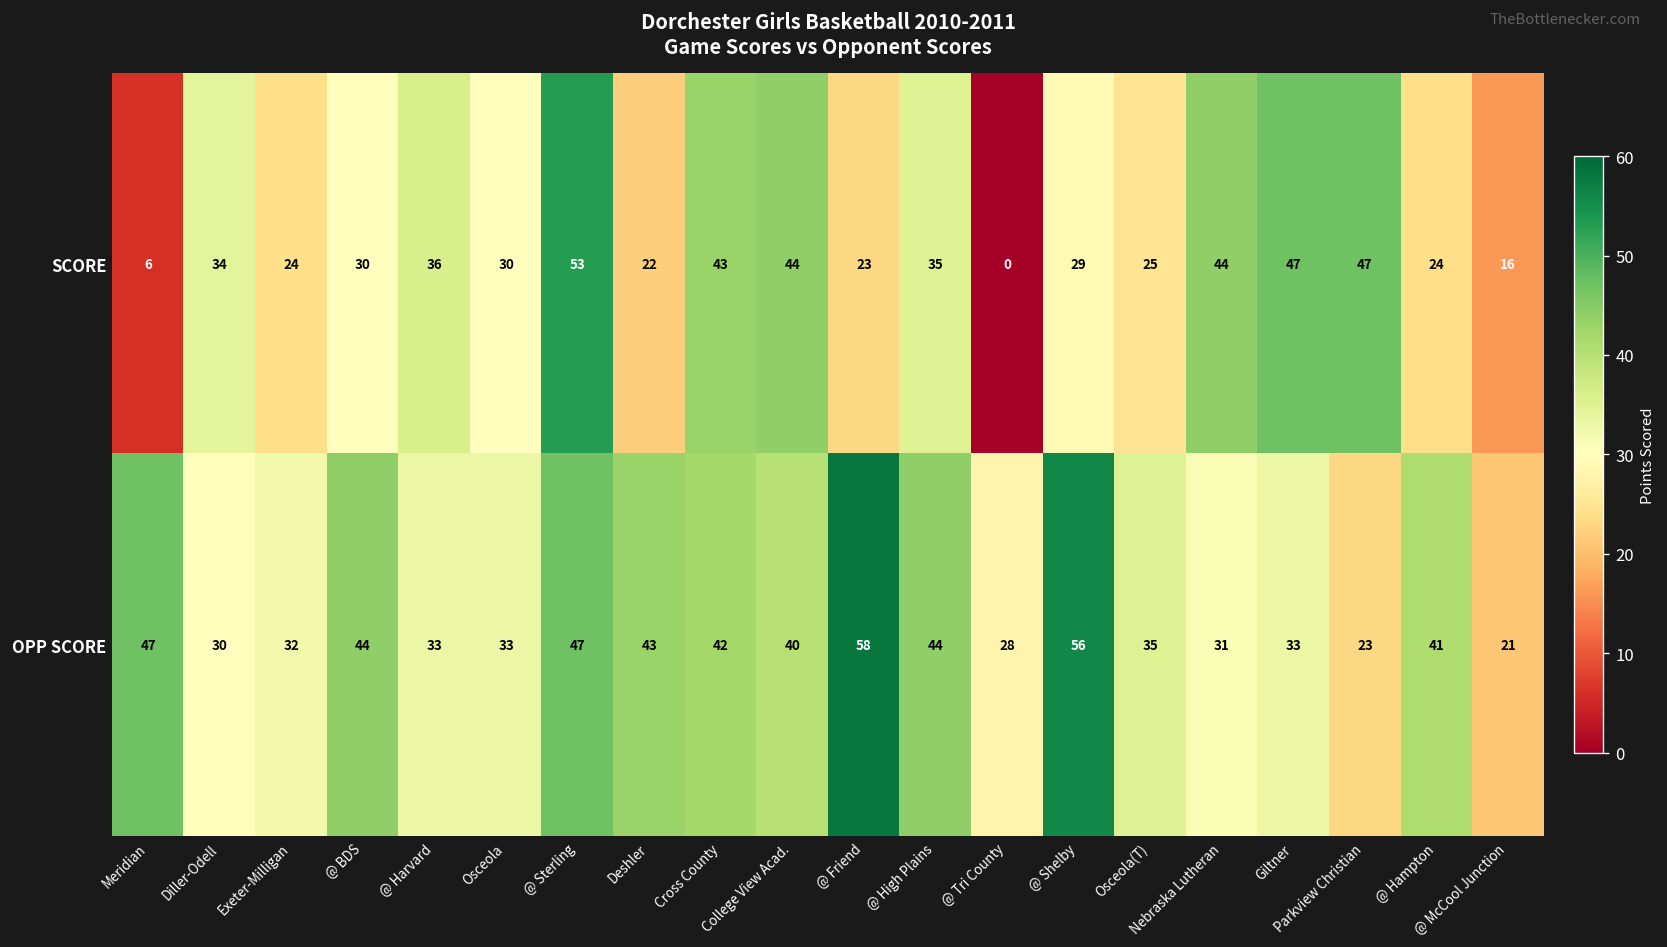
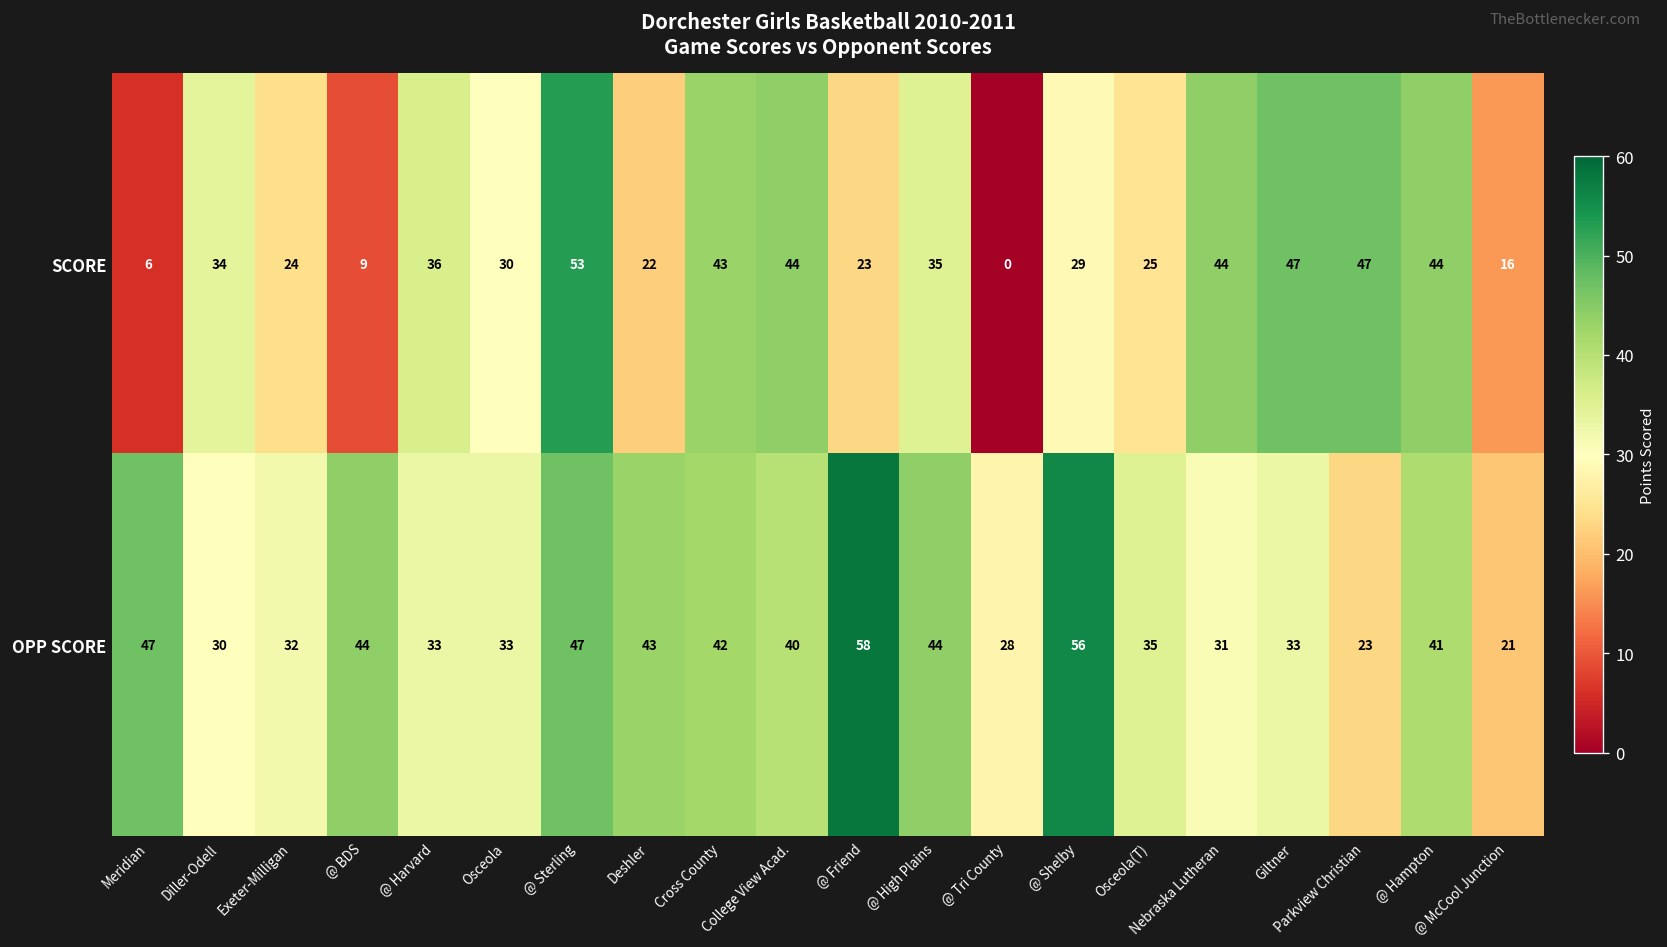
  {
    "SCORE": {
      "Meridian": 6,
      "Diller-Odell": 34,
      "Exeter-Milligan": 24,
-     "@ BDS": 30,
+     "@ BDS": 9,
      "@ Harvard": 36,
      "Osceola": 30,
      "@ Sterling": 53,
      "Deshler": 22,
      "Cross County": 43,
      "College View Acad.": 44,
      "@ Friend": 23,
      "@ High Plains": 35,
      "@ Tri County": 0,
      "@ Shelby": 29,
      "Osceola(T)": 25,
      "Nebraska Lutheran": 44,
      "Giltner": 47,
      "Parkview Christian": 47,
-     "@ Hampton": 24,
+     "@ Hampton": 44,
      "@ McCool Junction": 16
    },
    "OPP SCORE": {
      "Meridian": 47,
      "Diller-Odell": 30,
      "Exeter-Milligan": 32,
      "@ BDS": 44,
      "@ Harvard": 33,
      "Osceola": 33,
      "@ Sterling": 47,
      "Deshler": 43,
      "Cross County": 42,
      "College View Acad.": 40,
      "@ Friend": 58,
      "@ High Plains": 44,
      "@ Tri County": 28,
      "@ Shelby": 56,
      "Osceola(T)": 35,
      "Nebraska Lutheran": 31,
      "Giltner": 33,
      "Parkview Christian": 23,
      "@ Hampton": 41,
      "@ McCool Junction": 21
    }
  }
